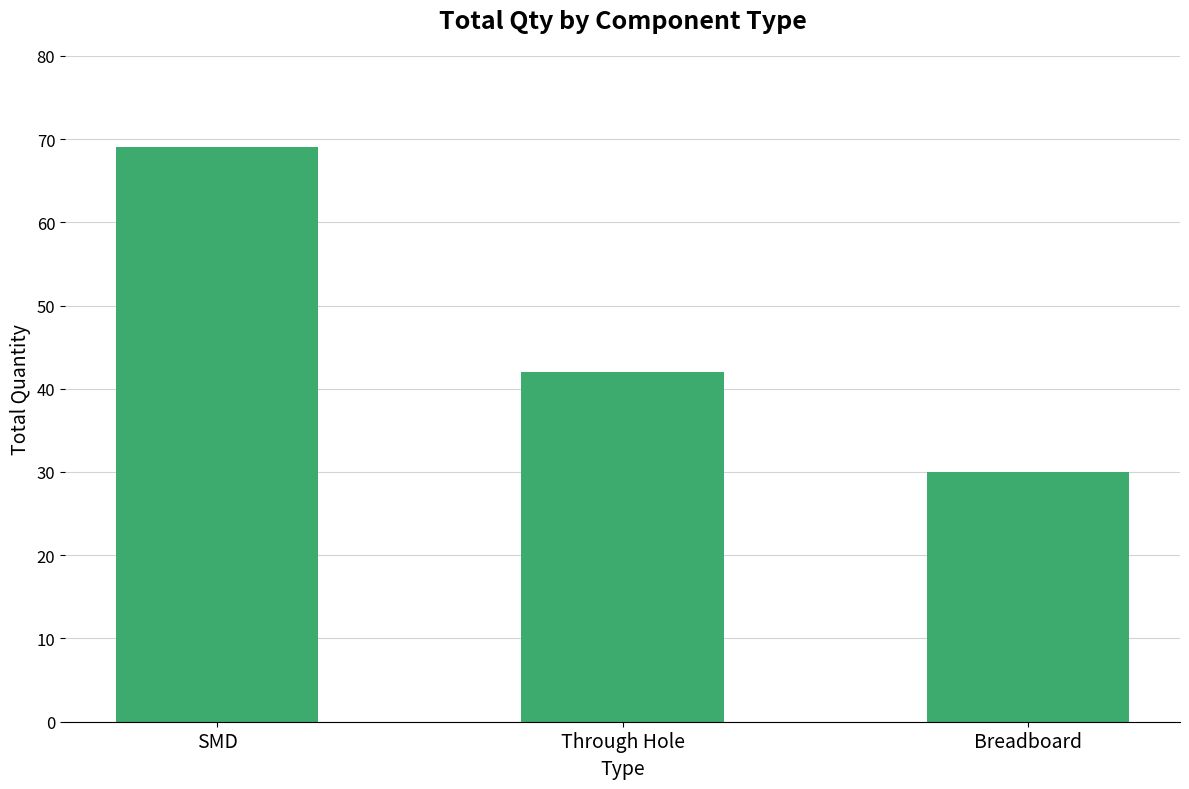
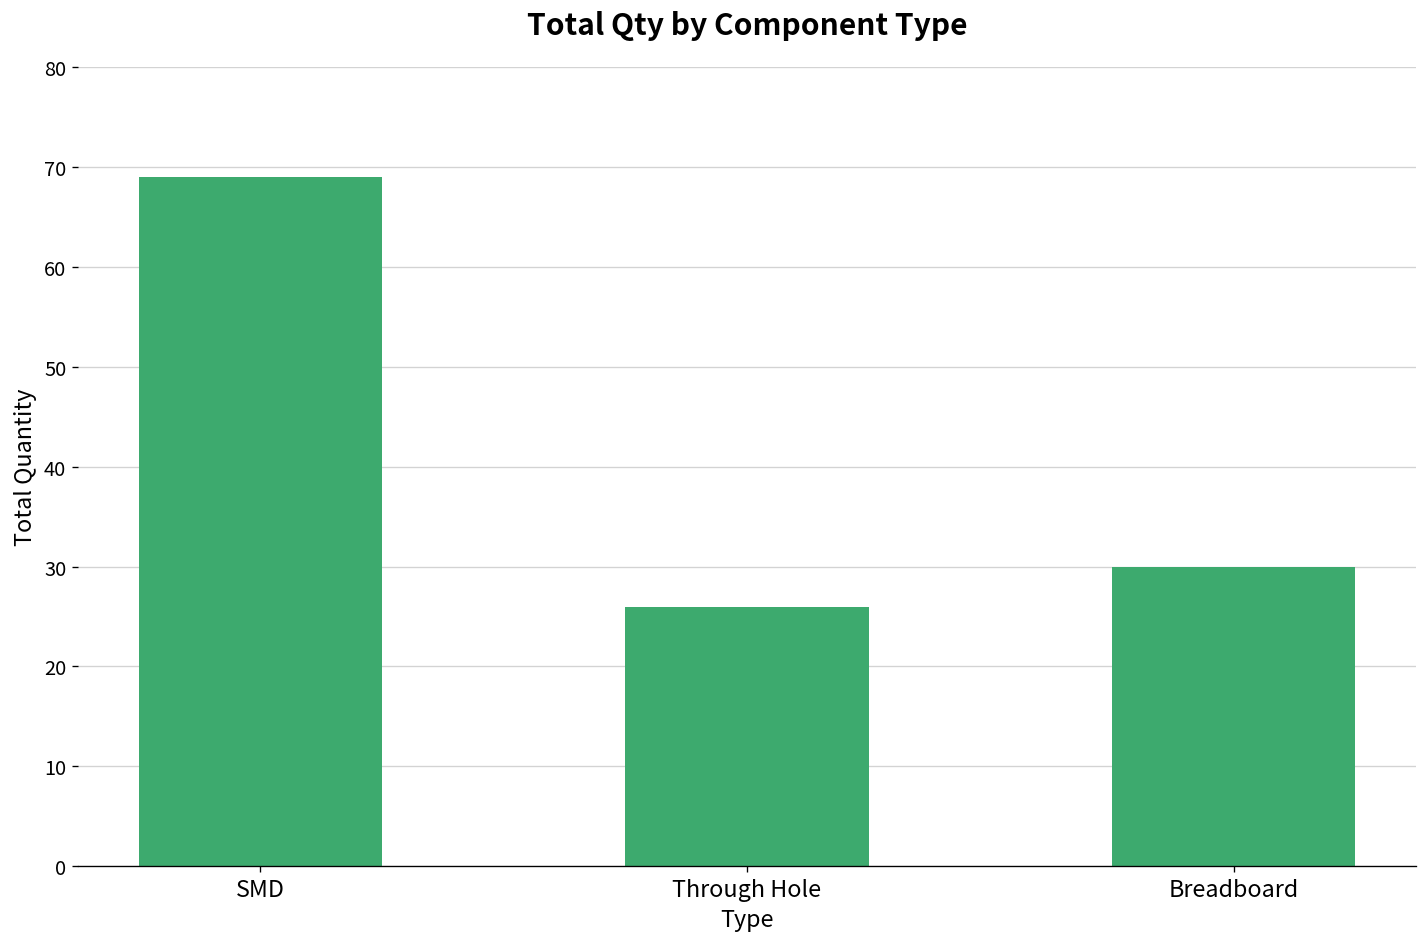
  {
    "SMD": 69,
-   "Through Hole": 42,
+   "Through Hole": 26,
    "Breadboard": 30
  }
